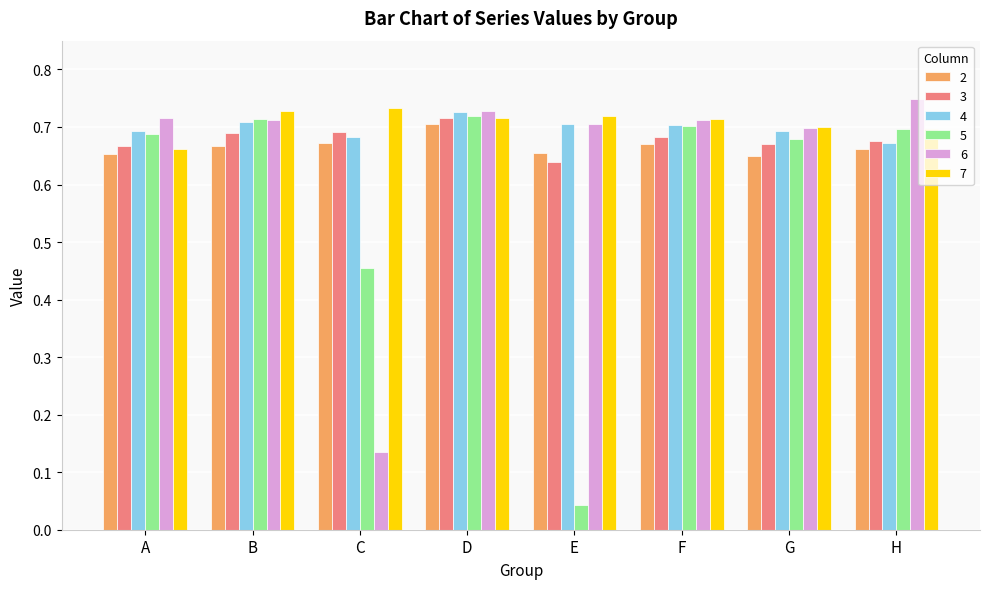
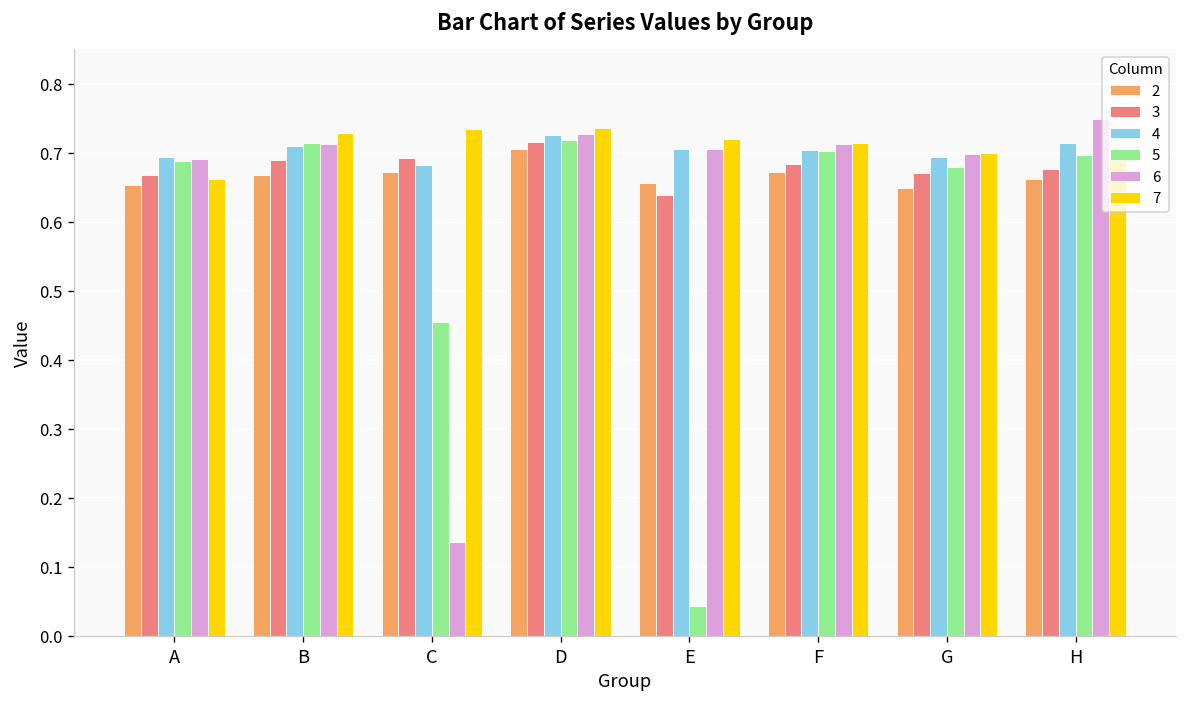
  {
    "4": {
      "A": 0.69,
      "B": 0.71,
      "C": 0.68,
      "D": 0.73,
      "E": 0.70,
      "F": 0.70,
      "G": 0.69,
-     "H": 0.67
+     "H": 0.71
    },
    "5": {
      "A": 0.69,
      "B": 0.71,
      "C": 0.45,
      "D": 0.72,
      "E": 0.04,
      "F": 0.70,
      "G": 0.68,
      "H": 0.70
    },
    "6": {
-     "A": 0.72,
+     "A": 0.69,
      "B": 0.71,
      "C": 0.14,
      "D": 0.73,
      "E": 0.71,
      "F": 0.71,
      "G": 0.70,
      "H": 0.75
    },
    "7": {
      "A": 0.66,
      "B": 0.73,
      "C": 0.73,
-     "D": 0.72,
+     "D": 0.74,
      "E": 0.72,
      "F": 0.71,
      "G": 0.70
    }
  }
